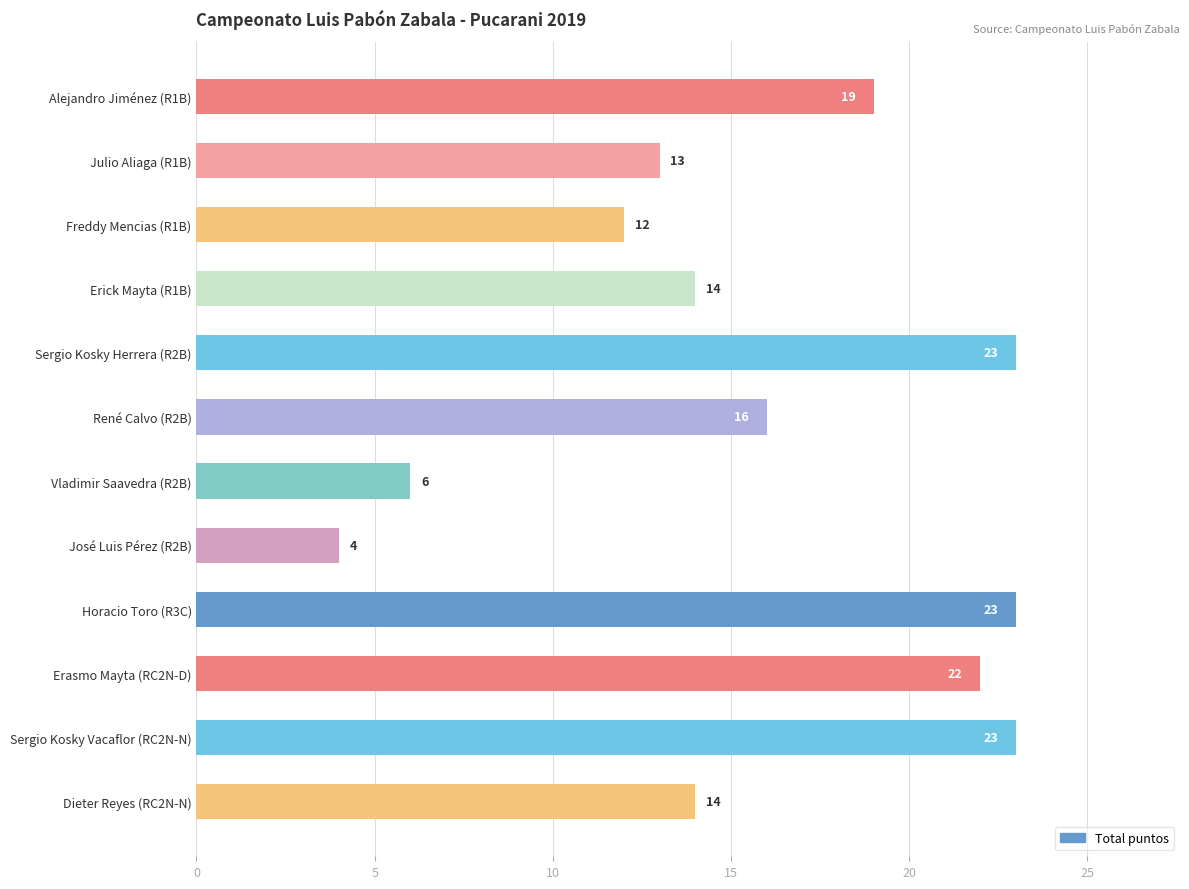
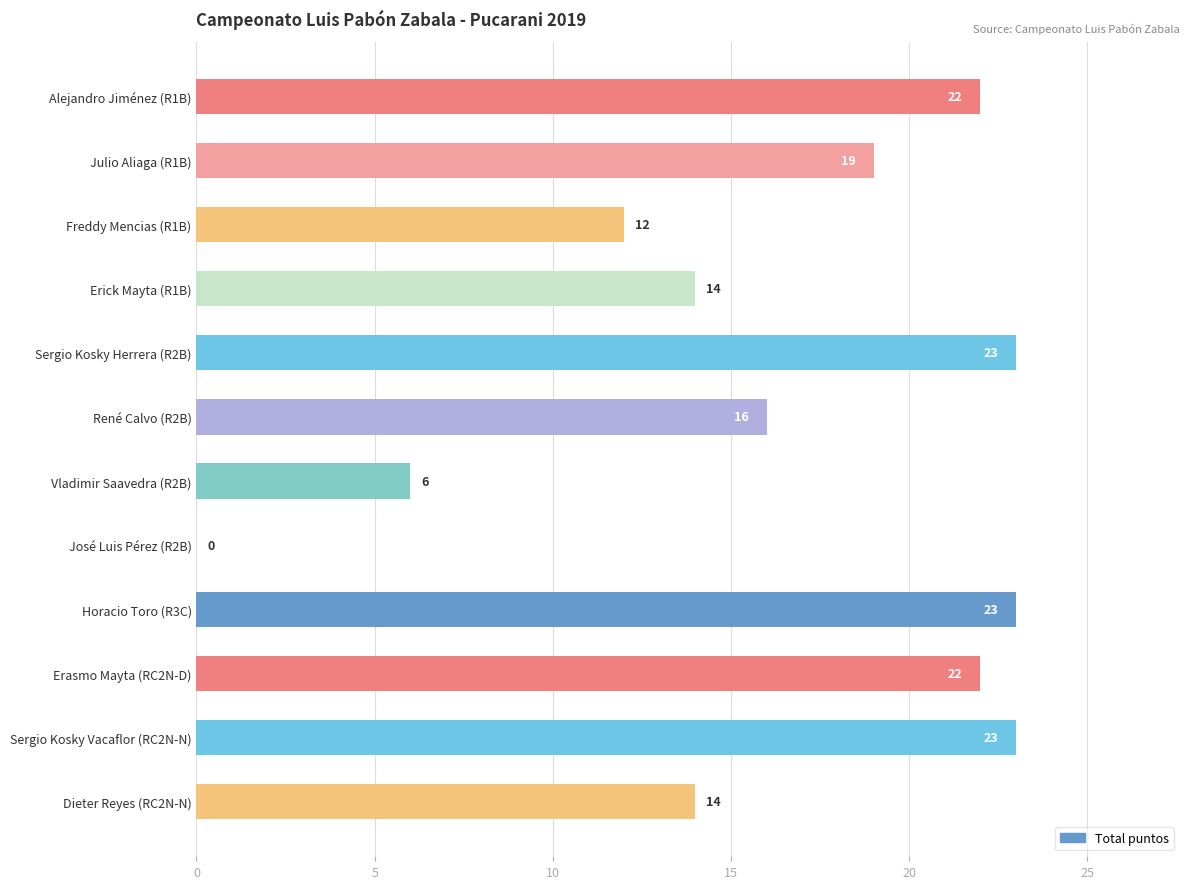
  {
-   "Alejandro Jiménez (R1B)": 19,
-   "Julio Aliaga (R1B)": 13,
+   "Alejandro Jiménez (R1B)": 22,
+   "Julio Aliaga (R1B)": 19,
    "Freddy Mencias (R1B)": 12,
    "Erick Mayta (R1B)": 14,
    "Sergio Kosky Herrera (R2B)": 23,
    "René Calvo (R2B)": 16,
    "Vladimir Saavedra (R2B)": 6,
-   "José Luis Pérez (R2B)": 4,
+   "José Luis Pérez (R2B)": 0,
    "Horacio Toro (R3C)": 23,
    "Erasmo Mayta (RC2N-D)": 22,
    "Sergio Kosky Vacaflor (RC2N-N)": 23,
    "Dieter Reyes (RC2N-N)": 14
  }
